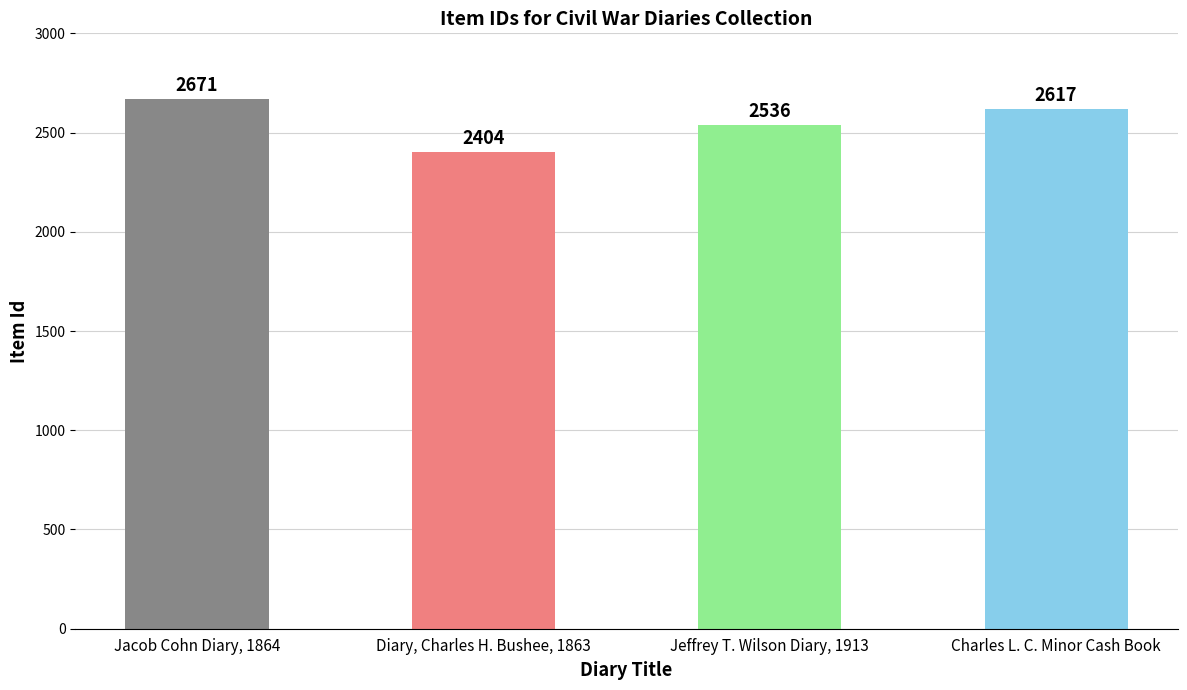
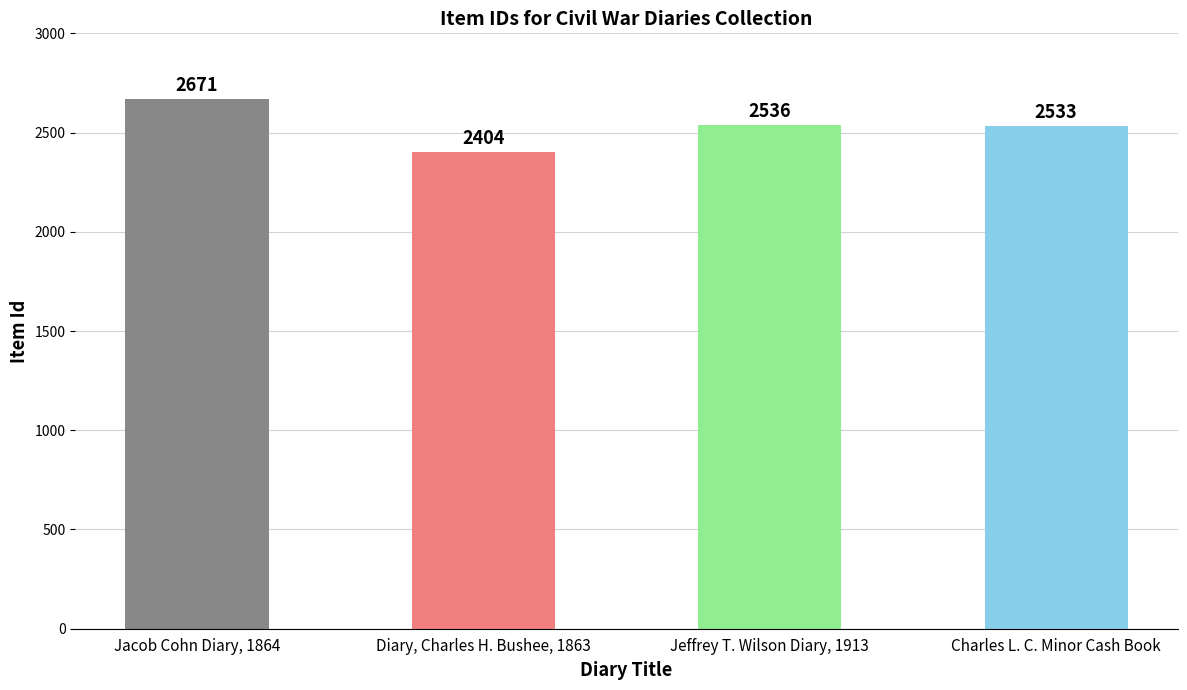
  {
    "Jacob Cohn Diary, 1864": 2671,
    "Diary, Charles H. Bushee, 1863": 2404,
    "Jeffrey T. Wilson Diary, 1913": 2536,
-   "Charles L. C. Minor Cash Book": 2617
+   "Charles L. C. Minor Cash Book": 2533
  }
